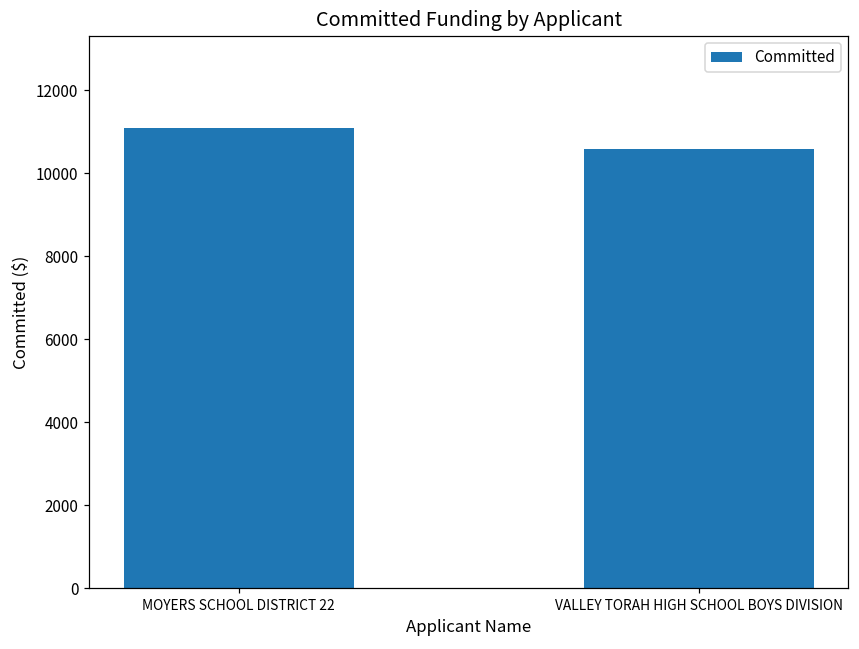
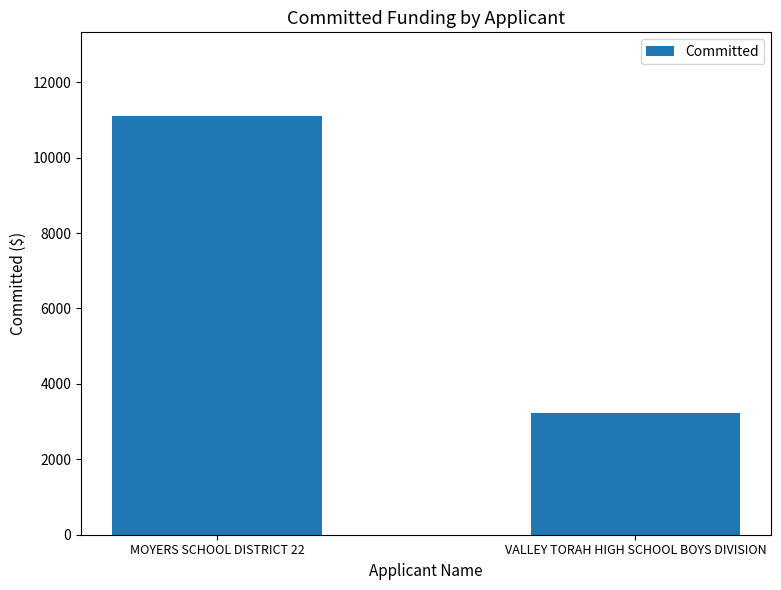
  {
    "MOYERS SCHOOL DISTRICT 22": 11100,
-   "VALLEY TORAH HIGH SCHOOL BOYS DIVISION": 10600
+   "VALLEY TORAH HIGH SCHOOL BOYS DIVISION": 3200
  }
